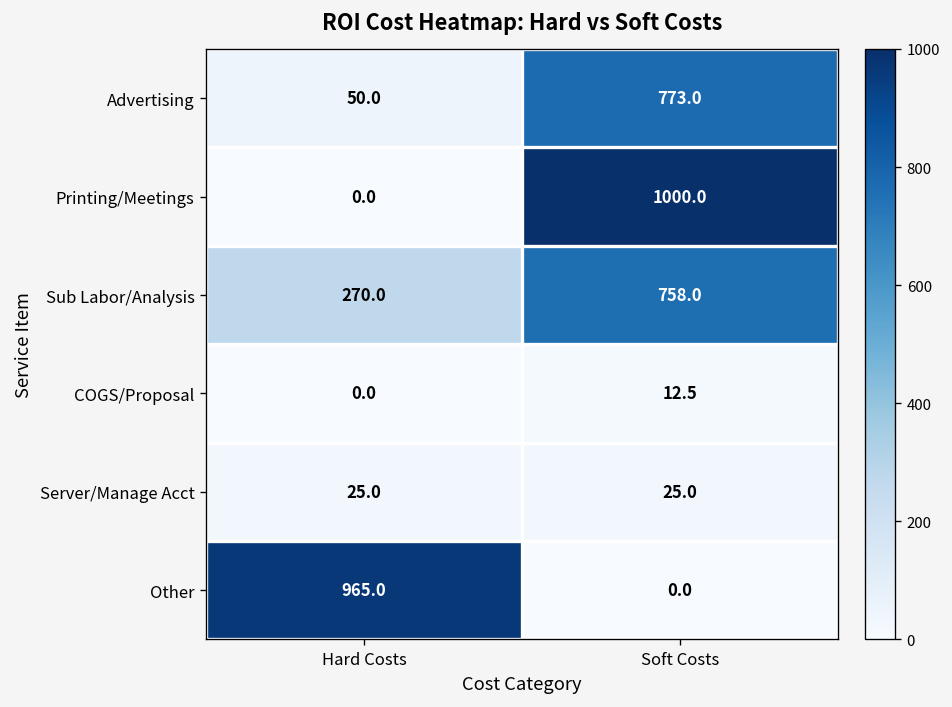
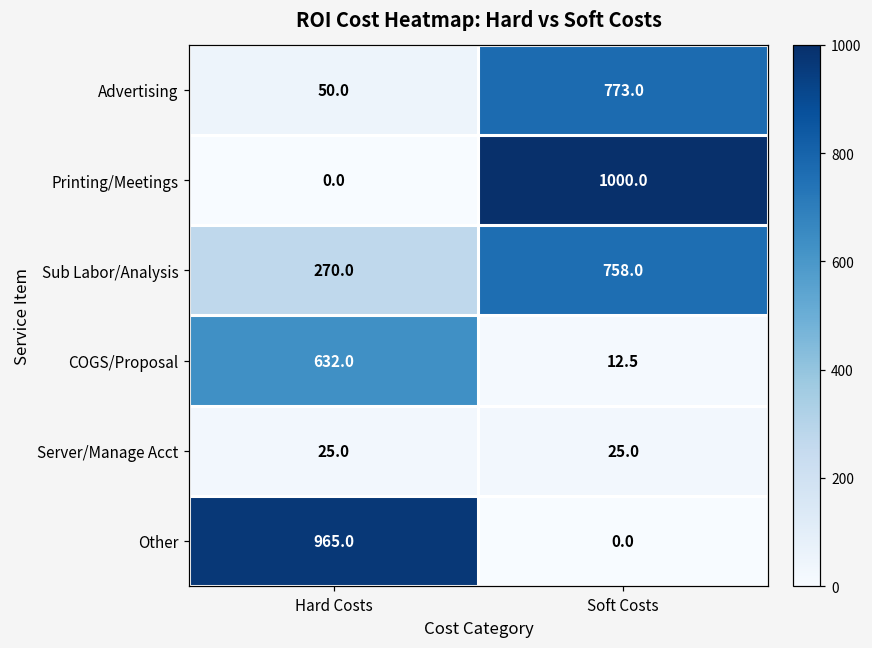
  {
    "Advertising": {
      "Hard Costs": 50.0,
      "Soft Costs": 773.0
    },
    "Printing/Meetings": {
      "Hard Costs": 0.0,
      "Soft Costs": 1000.0
    },
    "Sub Labor/Analysis": {
      "Hard Costs": 270.0,
      "Soft Costs": 758.0
    },
    "COGS/Proposal": {
-     "Hard Costs": 0.0,
+     "Hard Costs": 632.0,
      "Soft Costs": 12.5
    },
    "Server/Manage Acct": {
      "Hard Costs": 25.0,
      "Soft Costs": 25.0
    },
    "Other": {
      "Hard Costs": 965.0,
      "Soft Costs": 0.0
    }
  }
